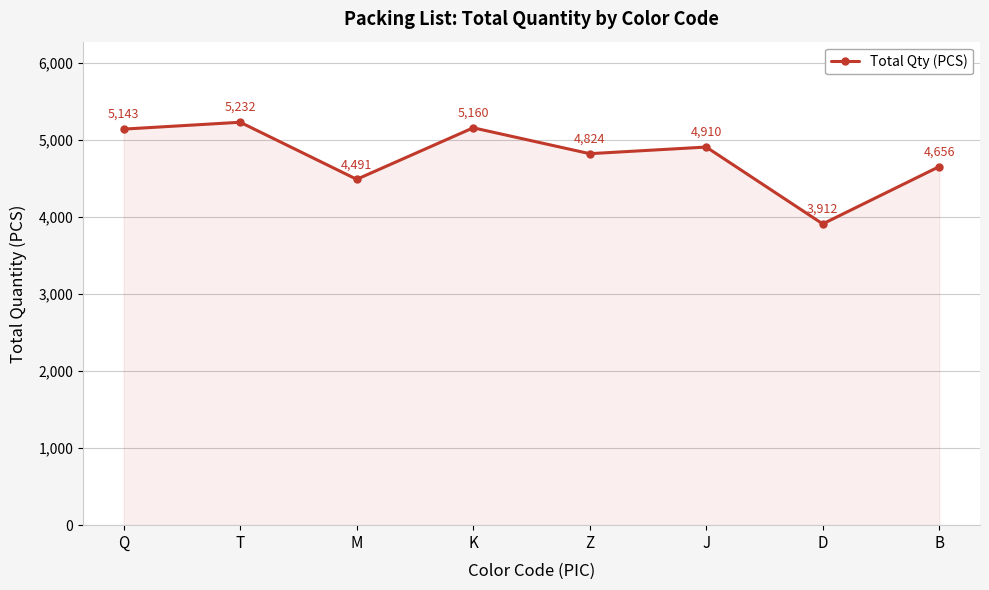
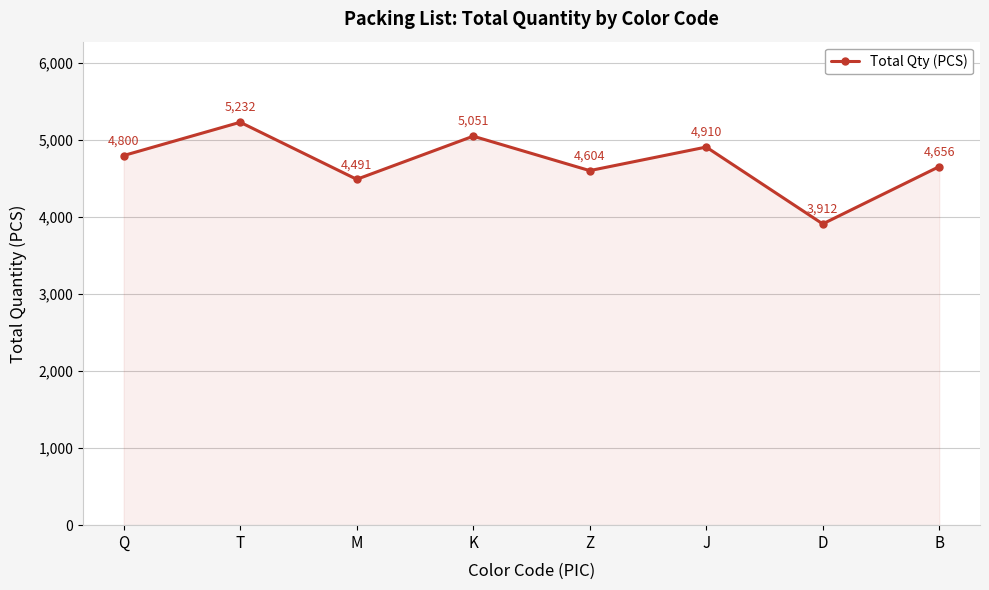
  {
-   "Q": "5,143",
+   "Q": "4,800",
    "T": "5,232",
    "M": "4,491",
-   "K": "5,160",
-   "Z": "4,824",
+   "K": "5,051",
+   "Z": "4,604",
    "J": "4,910",
    "D": "3,912",
    "B": "4,656"
  }
